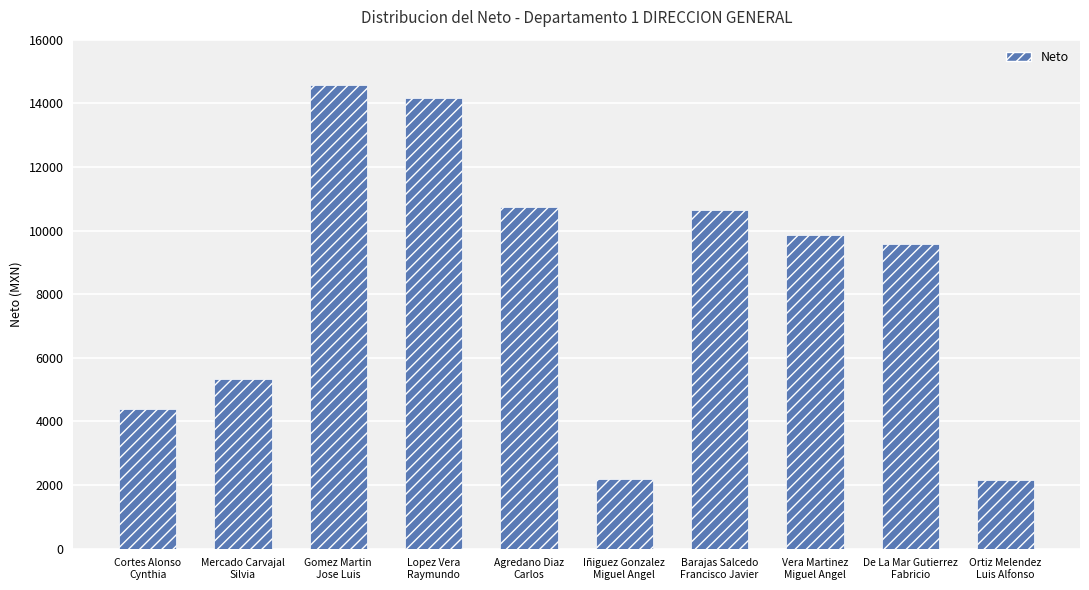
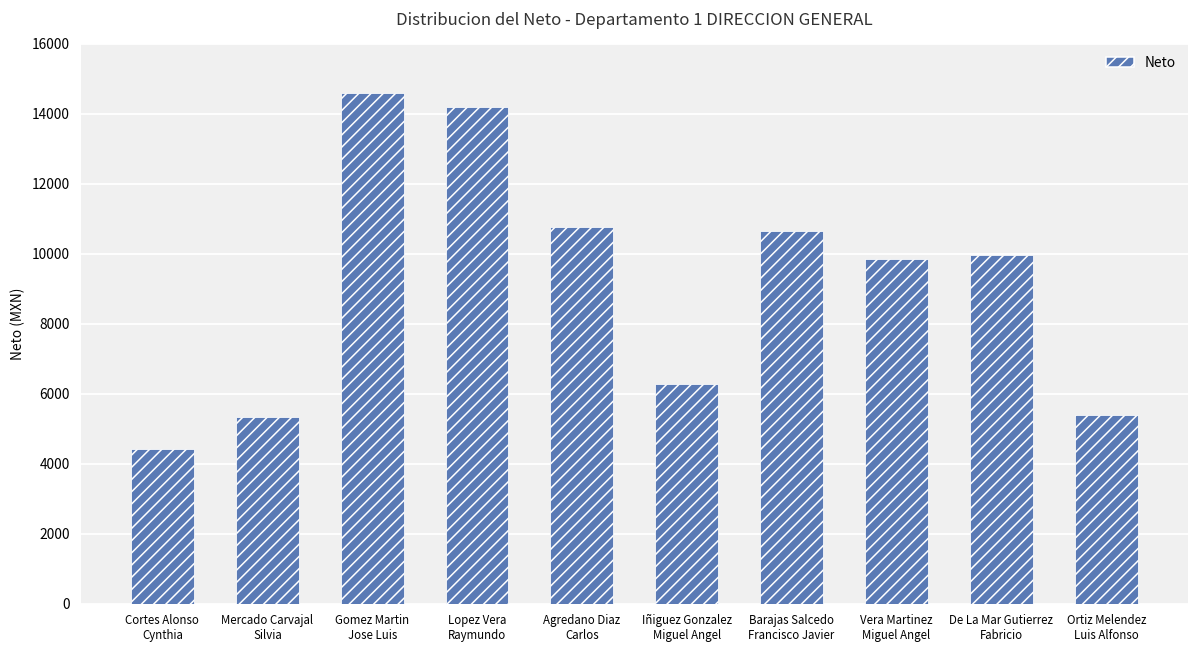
  {
    "Cortes Alonso Cynthia": 4400,
    "Mercado Carvajal Silvia": 5300,
    "Gomez Martin Jose Luis": 14600,
    "Lopez Vera Raymundo": 14200,
    "Agredano Diaz Carlos": 10800,
-   "Iñiguez Gonzalez Miguel Angel": 2200,
+   "Iñiguez Gonzalez Miguel Angel": 6300,
    "Barajas Salcedo Francisco Javier": 10600,
    "Vera Martinez Miguel Angel": 9900,
-   "De La Mar Gutierrez Fabricio": 9600,
-   "Ortiz Melendez Luis Alfonso": 2200
+   "De La Mar Gutierrez Fabricio": 9900,
+   "Ortiz Melendez Luis Alfonso": 5400
  }
